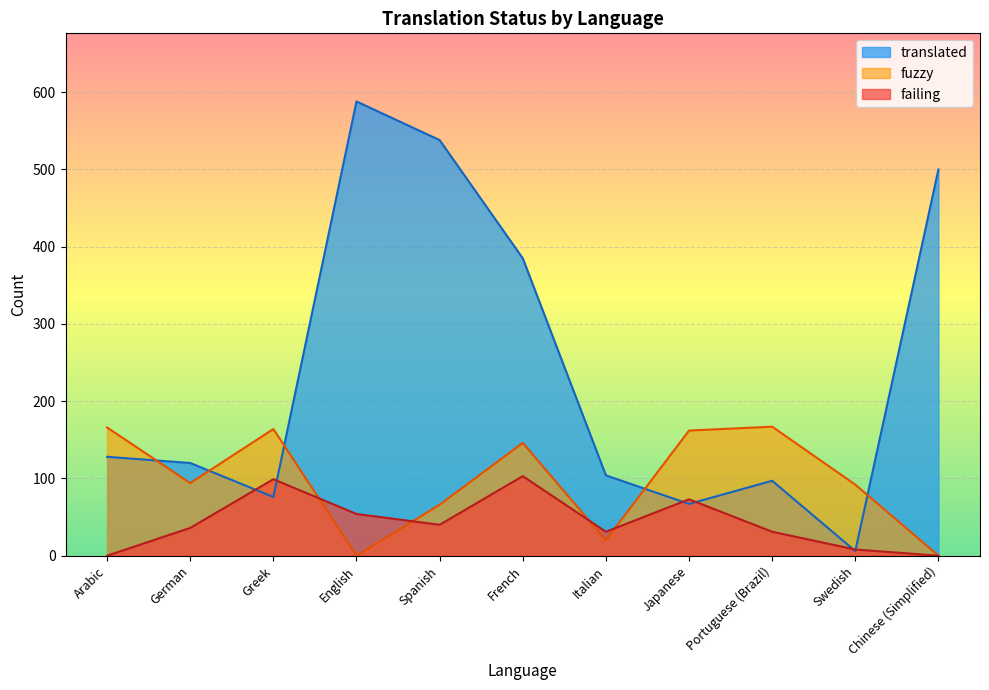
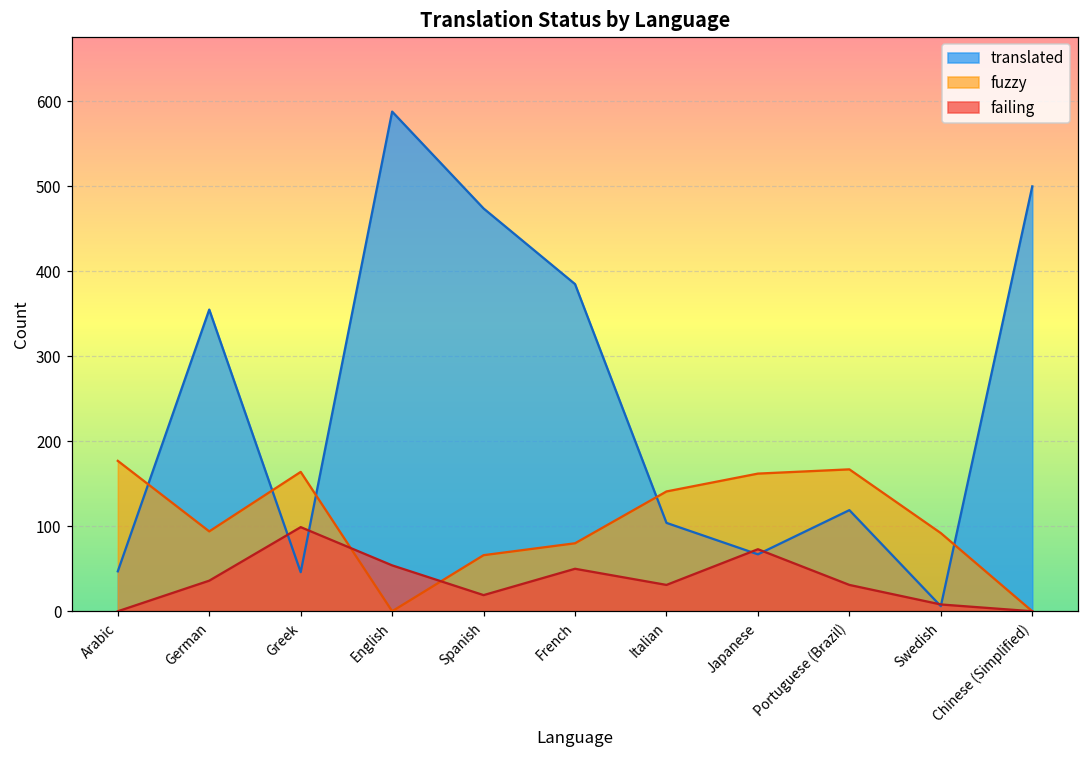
  {
    "translated": {
-     "Arabic": 130,
-     "German": 120,
-     "Greek": 80,
+     "Arabic": 50,
+     "German": 360,
+     "Greek": 50,
      "English": 590,
-     "Spanish": 540,
+     "Spanish": 470,
      "French": 390,
      "Italian": 100,
      "Japanese": 70,
-     "Portuguese (Brazil)": 100,
+     "Portuguese (Brazil)": 120,
      "Chinese (Simplified)": 500
    },
    "fuzzy": {
-     "Arabic": 170,
+     "Arabic": 180,
      "German": 90,
      "Greek": 160,
      "English": 0,
      "Spanish": 70,
-     "French": 150,
-     "Italian": 20,
+     "French": 80,
+     "Italian": 140,
      "Japanese": 160,
      "Portuguese (Brazil)": 170,
      "Swedish": 90
    },
    "failing": {
      "Arabic": 0,
      "German": 40,
      "Greek": 100,
      "English": 50,
-     "Spanish": 40,
-     "French": 100,
+     "Spanish": 20,
+     "French": 50,
      "Italian": 30,
      "Japanese": 70,
      "Portuguese (Brazil)": 30
    }
  }
